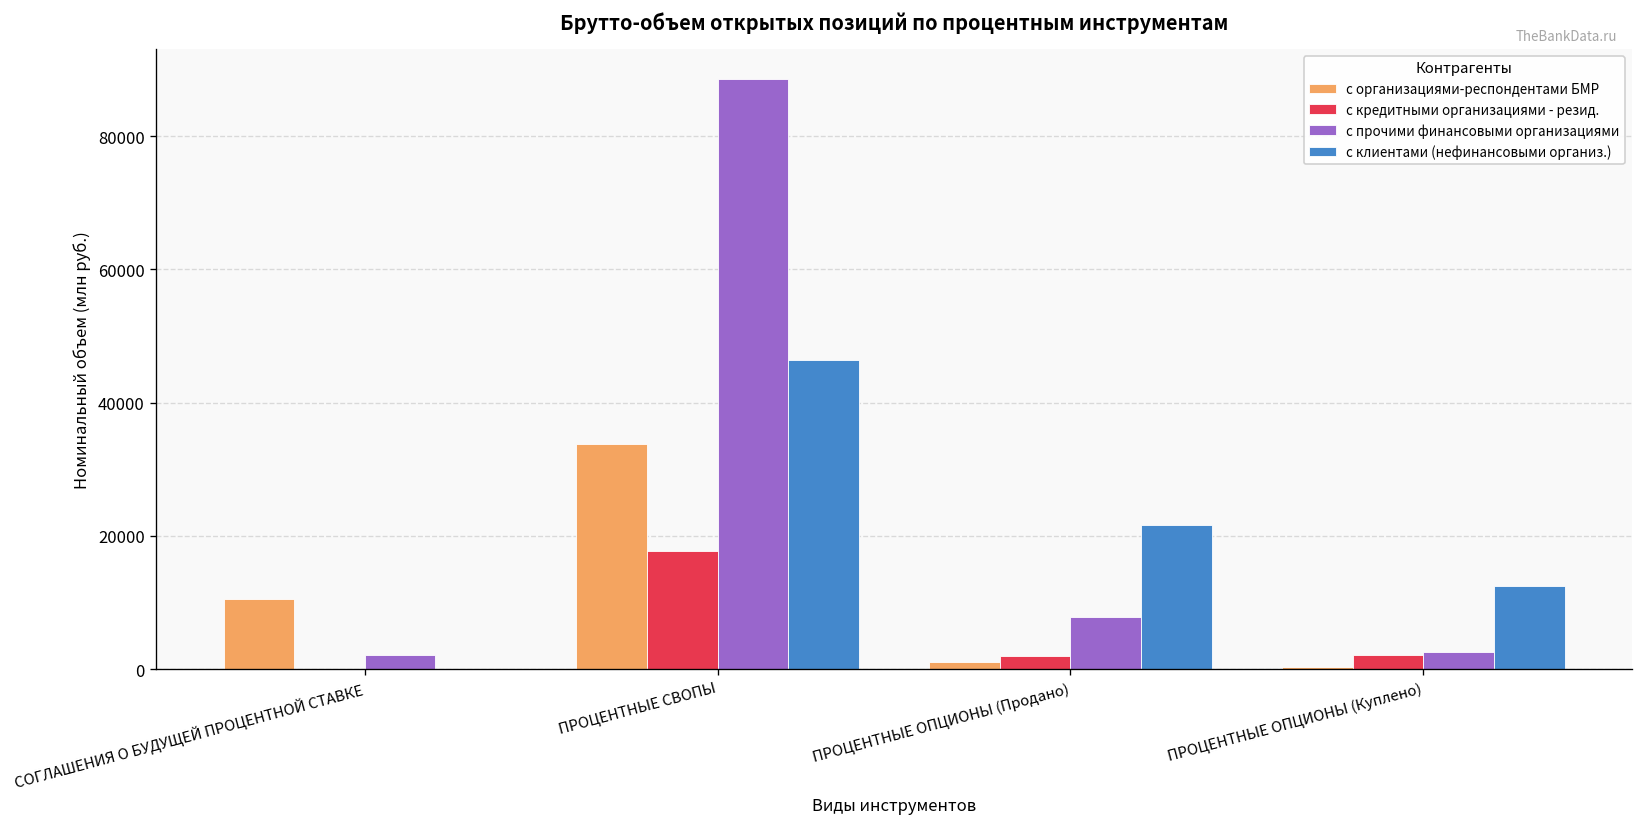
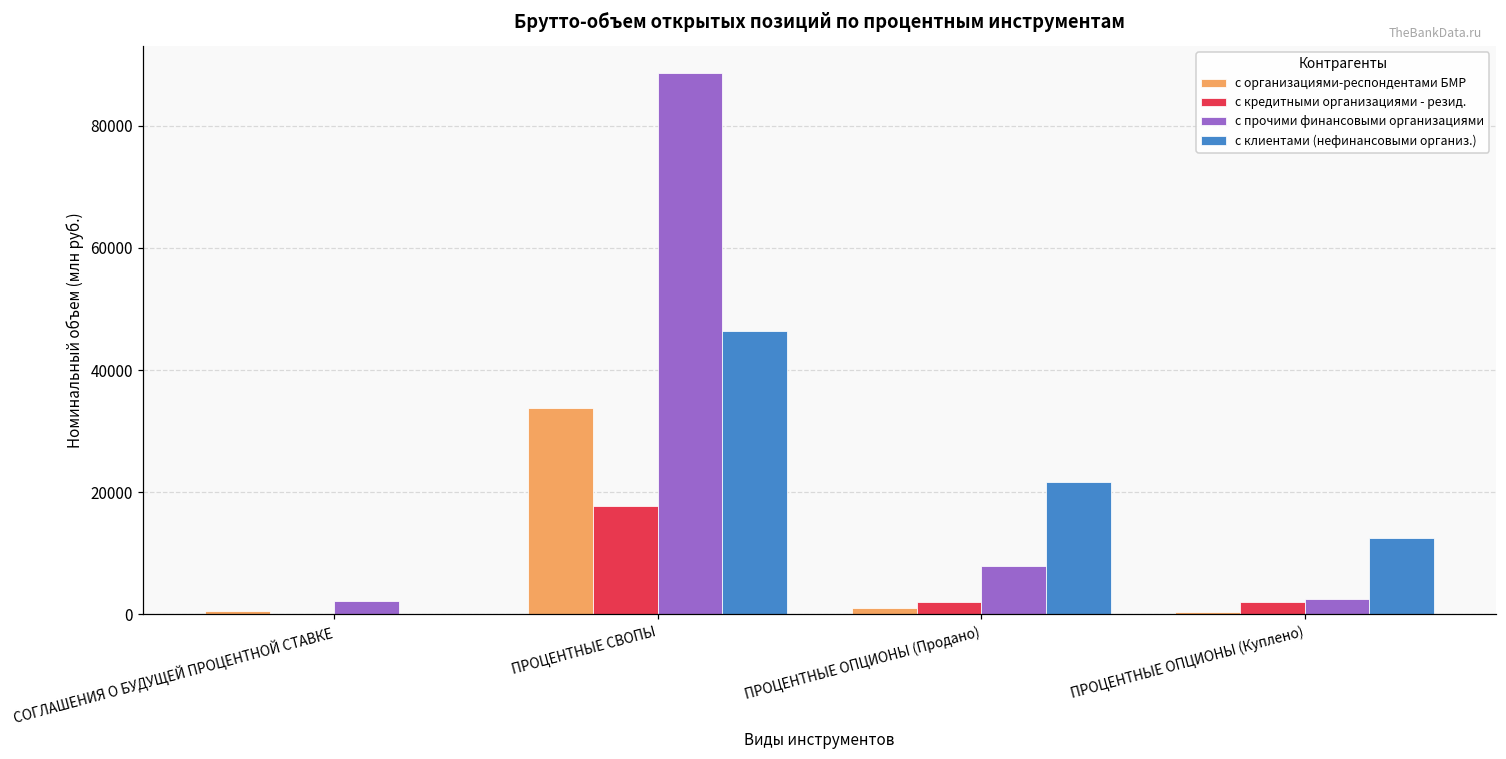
  {
    "с организациями-респондентами БМР": {
-     "СОГЛАШЕНИЯ О БУДУЩЕЙ ПРОЦЕНТНОЙ СТАВКЕ": 11000,
+     "СОГЛАШЕНИЯ О БУДУЩЕЙ ПРОЦЕНТНОЙ СТАВКЕ": 1000,
      "ПРОЦЕНТНЫЕ СВОПЫ": 34000,
      "ПРОЦЕНТНЫЕ ОПЦИОНЫ (Продано)": 1000
    },
    "с кредитными организациями - резид.": {
      "ПРОЦЕНТНЫЕ СВОПЫ": 18000,
      "ПРОЦЕНТНЫЕ ОПЦИОНЫ (Продано)": 2000,
      "ПРОЦЕНТНЫЕ ОПЦИОНЫ (Куплено)": 2000
    },
    "с прочими финансовыми организациями": {
      "СОГЛАШЕНИЯ О БУДУЩЕЙ ПРОЦЕНТНОЙ СТАВКЕ": 2000,
      "ПРОЦЕНТНЫЕ СВОПЫ": 89000,
      "ПРОЦЕНТНЫЕ ОПЦИОНЫ (Продано)": 8000,
      "ПРОЦЕНТНЫЕ ОПЦИОНЫ (Куплено)": 3000
    },
    "с клиентами (нефинансовыми организ.)": {
      "СОГЛАШЕНИЯ О БУДУЩЕЙ ПРОЦЕНТНОЙ СТАВКЕ": 0,
      "ПРОЦЕНТНЫЕ СВОПЫ": 46000,
      "ПРОЦЕНТНЫЕ ОПЦИОНЫ (Продано)": 22000,
      "ПРОЦЕНТНЫЕ ОПЦИОНЫ (Куплено)": 13000
    }
  }
